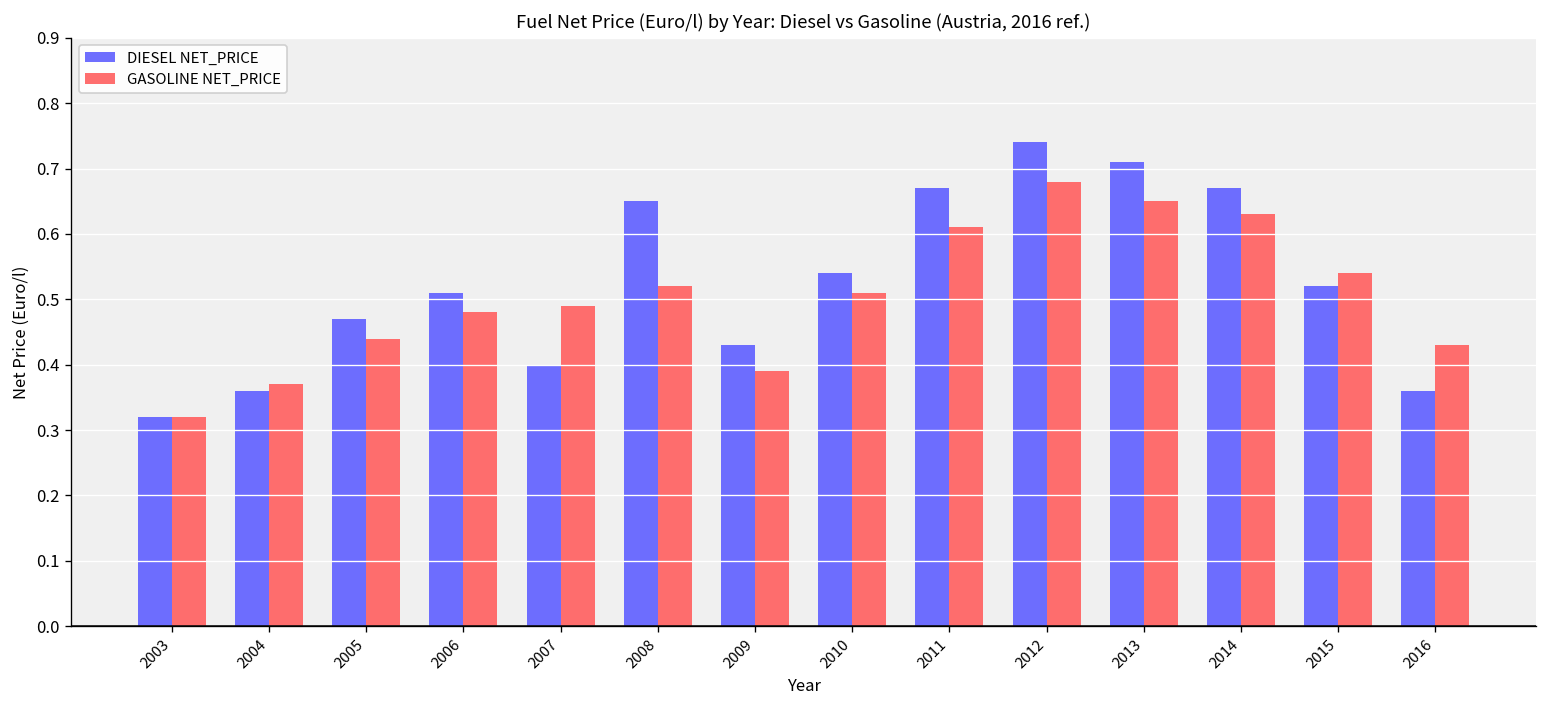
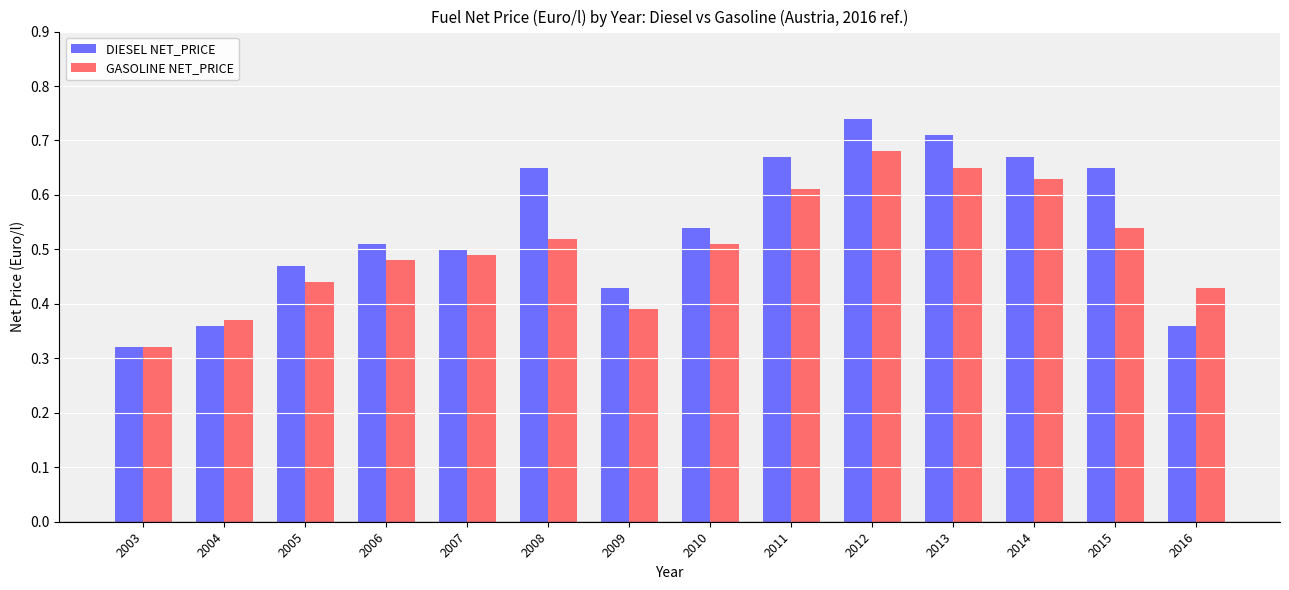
  {
    "DIESEL NET_PRICE": {
      "2003": 0.32,
      "2004": 0.36,
      "2005": 0.47,
      "2006": 0.51,
-     "2007": 0.4,
+     "2007": 0.5,
      "2008": 0.65,
      "2009": 0.43,
      "2010": 0.54,
      "2011": 0.67,
      "2012": 0.74,
      "2013": 0.71,
      "2014": 0.67,
-     "2015": 0.52,
+     "2015": 0.65,
      "2016": 0.36
    },
    "GASOLINE NET_PRICE": {
      "2003": 0.32,
      "2004": 0.37,
      "2005": 0.44,
      "2006": 0.48,
      "2007": 0.49,
      "2008": 0.52,
      "2009": 0.39,
      "2010": 0.51,
      "2011": 0.61,
      "2012": 0.68,
      "2013": 0.65,
      "2014": 0.63,
      "2015": 0.54,
      "2016": 0.43
    }
  }
